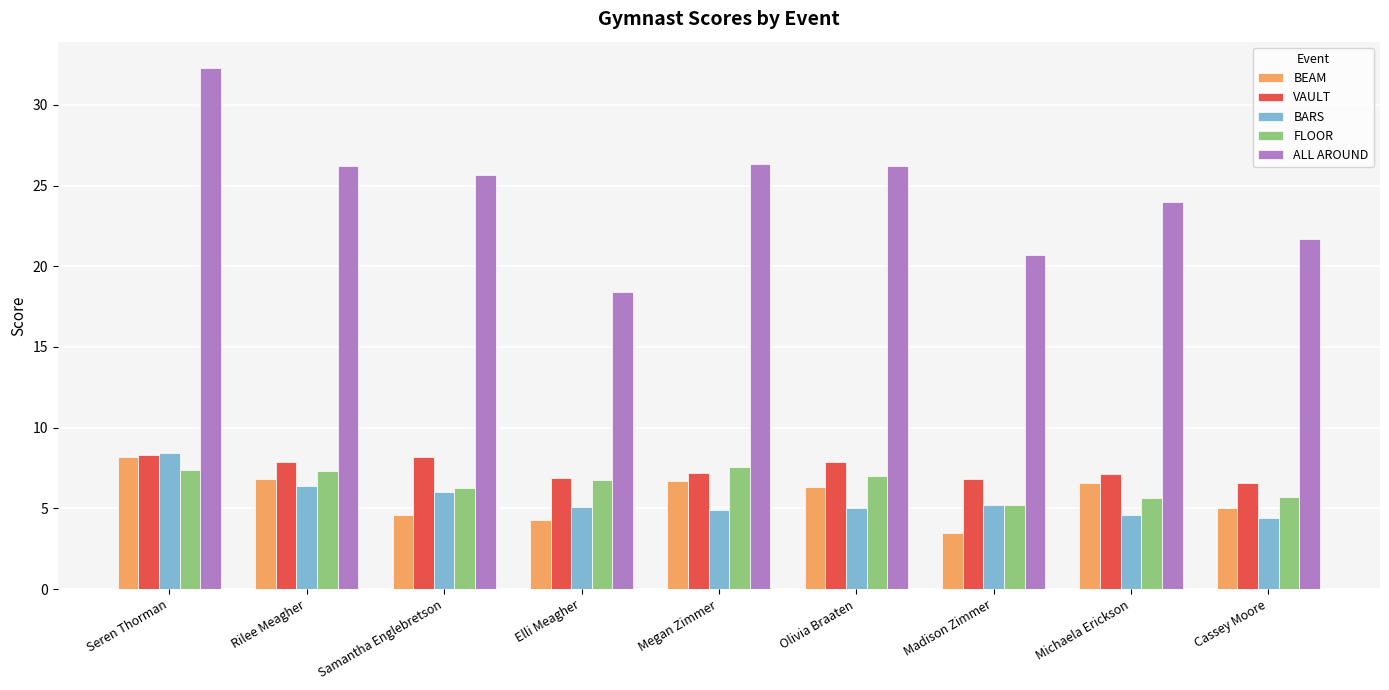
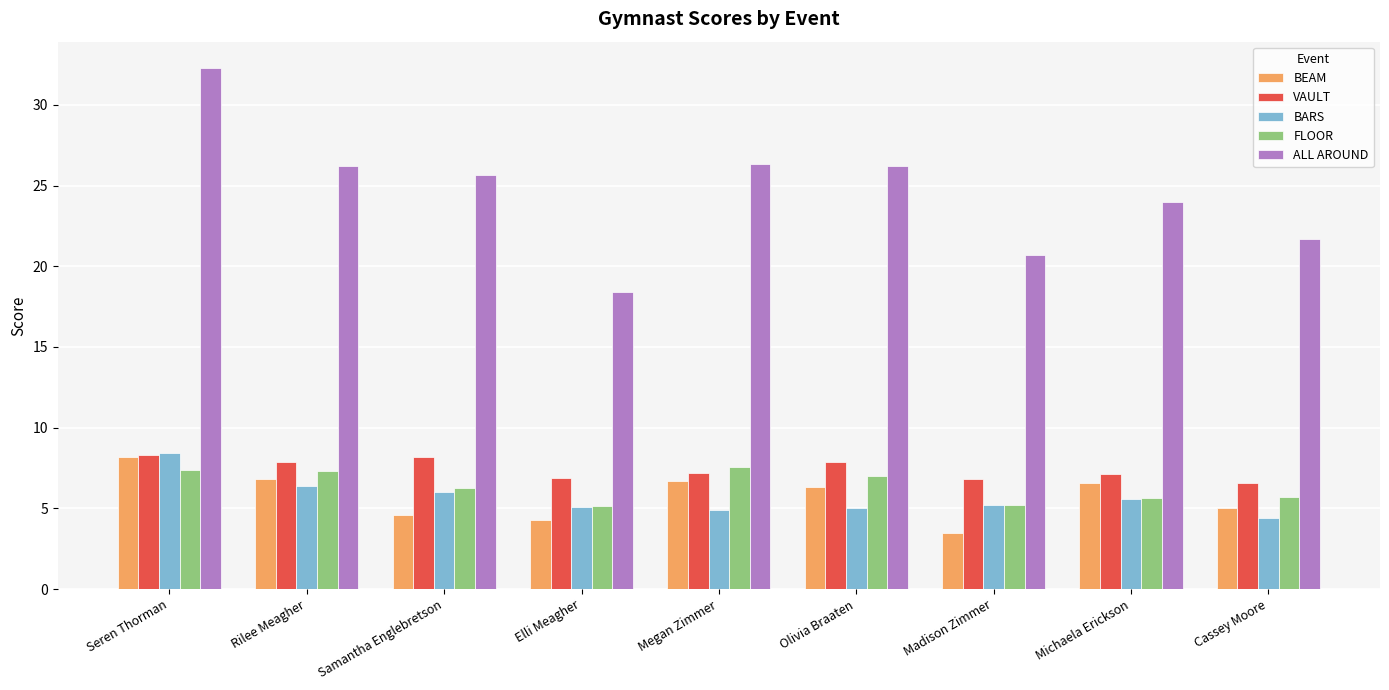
  {
    "BEAM": {
      "Seren Thorman": 8.2,
      "Rilee Meagher": 6.8,
      "Samantha Englebretson": 4.6,
      "Elli Meagher": 4.3,
      "Megan Zimmer": 6.7,
      "Olivia Braaten": 6.3,
      "Madison Zimmer": 3.5,
      "Michaela Erickson": 6.6,
      "Cassey Moore": 5.0
    },
    "VAULT": {
      "Seren Thorman": 8.3,
      "Rilee Meagher": 7.9,
      "Samantha Englebretson": 8.2,
      "Elli Meagher": 6.9,
      "Megan Zimmer": 7.2,
      "Olivia Braaten": 7.9,
      "Madison Zimmer": 6.8,
      "Michaela Erickson": 7.1,
      "Cassey Moore": 6.6
    },
    "BARS": {
      "Seren Thorman": 8.4,
      "Rilee Meagher": 6.4,
      "Samantha Englebretson": 6.0,
      "Elli Meagher": 5.1,
      "Megan Zimmer": 4.9,
      "Olivia Braaten": 5.0,
      "Madison Zimmer": 5.2,
-     "Michaela Erickson": 4.6,
+     "Michaela Erickson": 5.6,
      "Cassey Moore": 4.4
    },
    "FLOOR": {
      "Seren Thorman": 7.4,
      "Rilee Meagher": 7.3,
      "Samantha Englebretson": 6.3,
-     "Elli Meagher": 6.8,
+     "Elli Meagher": 5.2,
      "Megan Zimmer": 7.6,
      "Olivia Braaten": 7.0,
      "Madison Zimmer": 5.2,
      "Michaela Erickson": 5.7,
      "Cassey Moore": 5.7
    },
    "ALL AROUND": {
      "Seren Thorman": 32.3,
      "Rilee Meagher": 26.2,
      "Samantha Englebretson": 25.7,
      "Elli Meagher": 18.4,
      "Megan Zimmer": 26.4,
      "Olivia Braaten": 26.2,
      "Madison Zimmer": 20.7,
      "Michaela Erickson": 24.0,
      "Cassey Moore": 21.7
    }
  }
